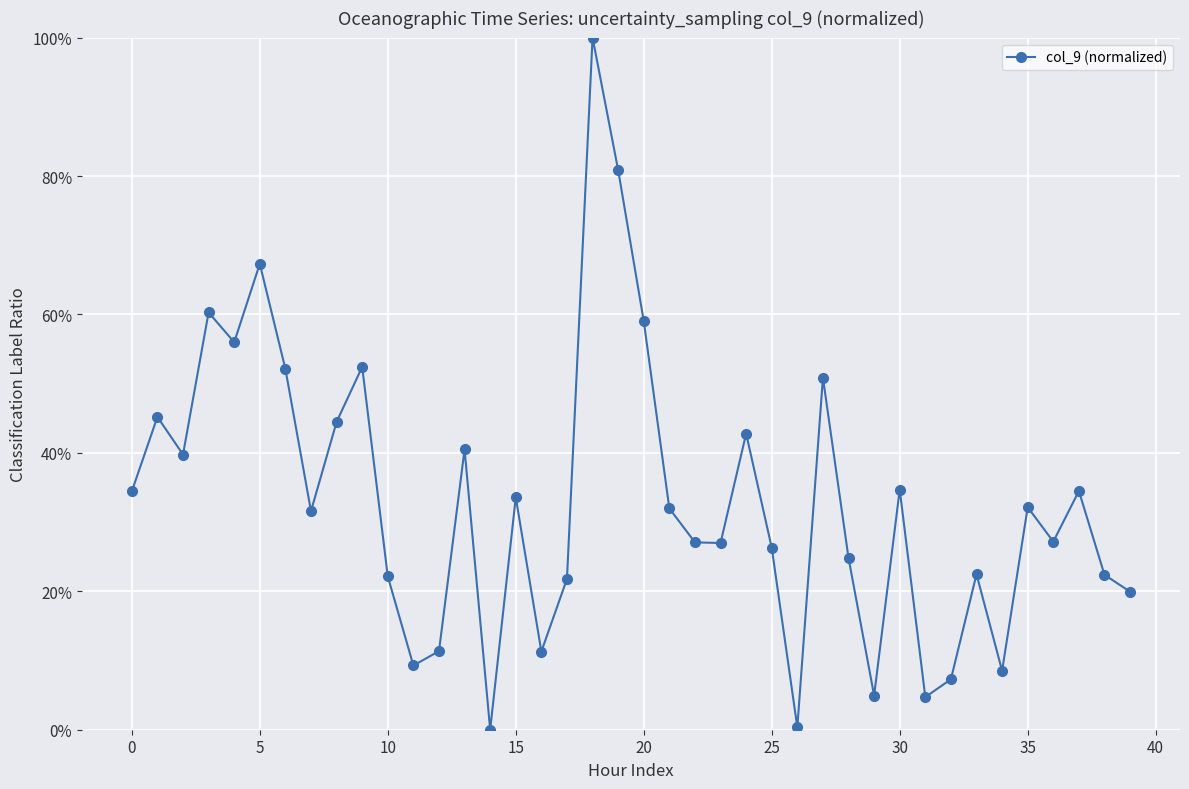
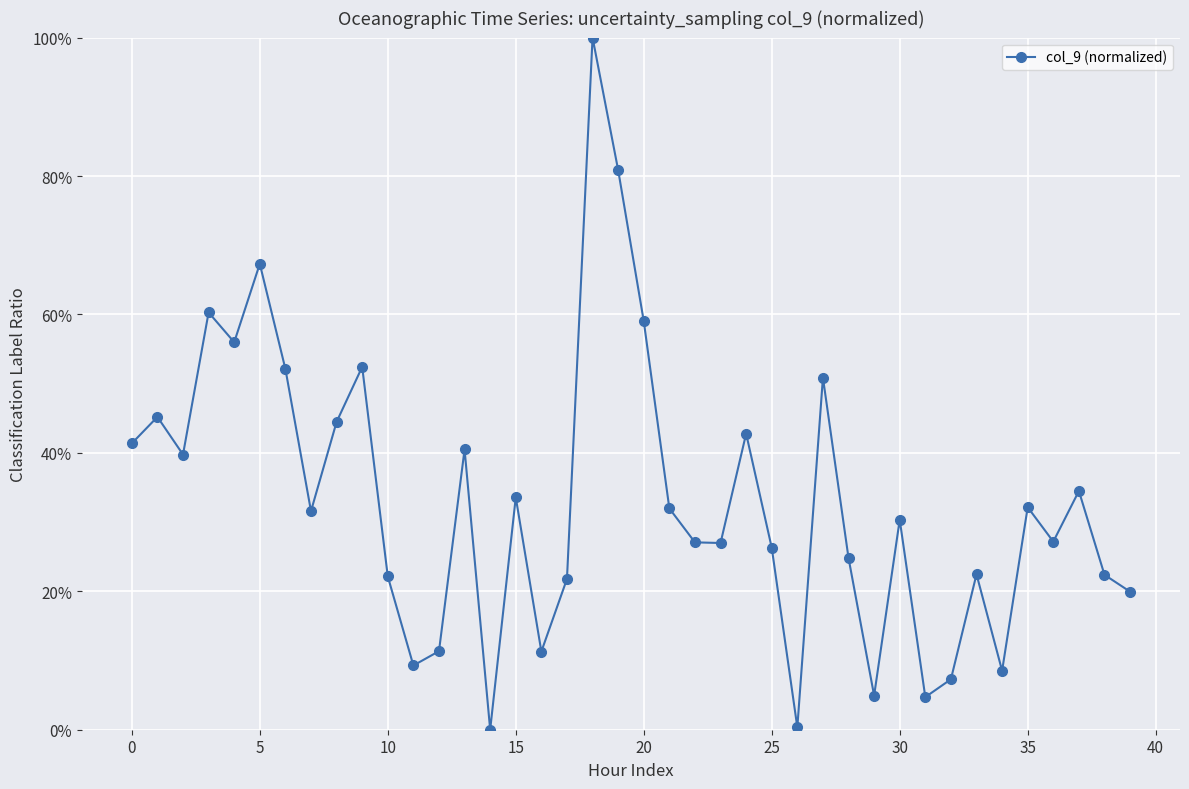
  {
-   "0": "34%",
+   "0": "41%",
    "5": "67%",
    "10": "22%",
    "15": "34%",
    "20": "59%",
    "25": "26%",
-   "30": "35%",
+   "30": "30%",
    "35": "32%"
  }
